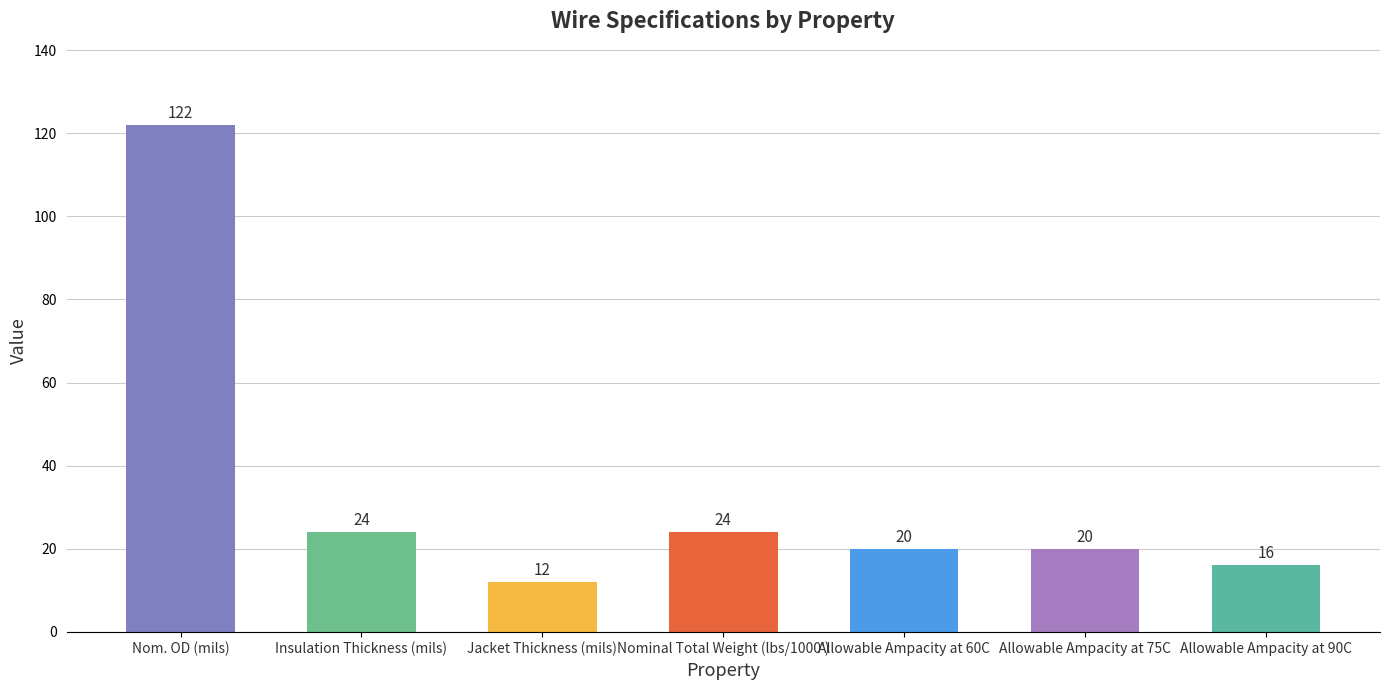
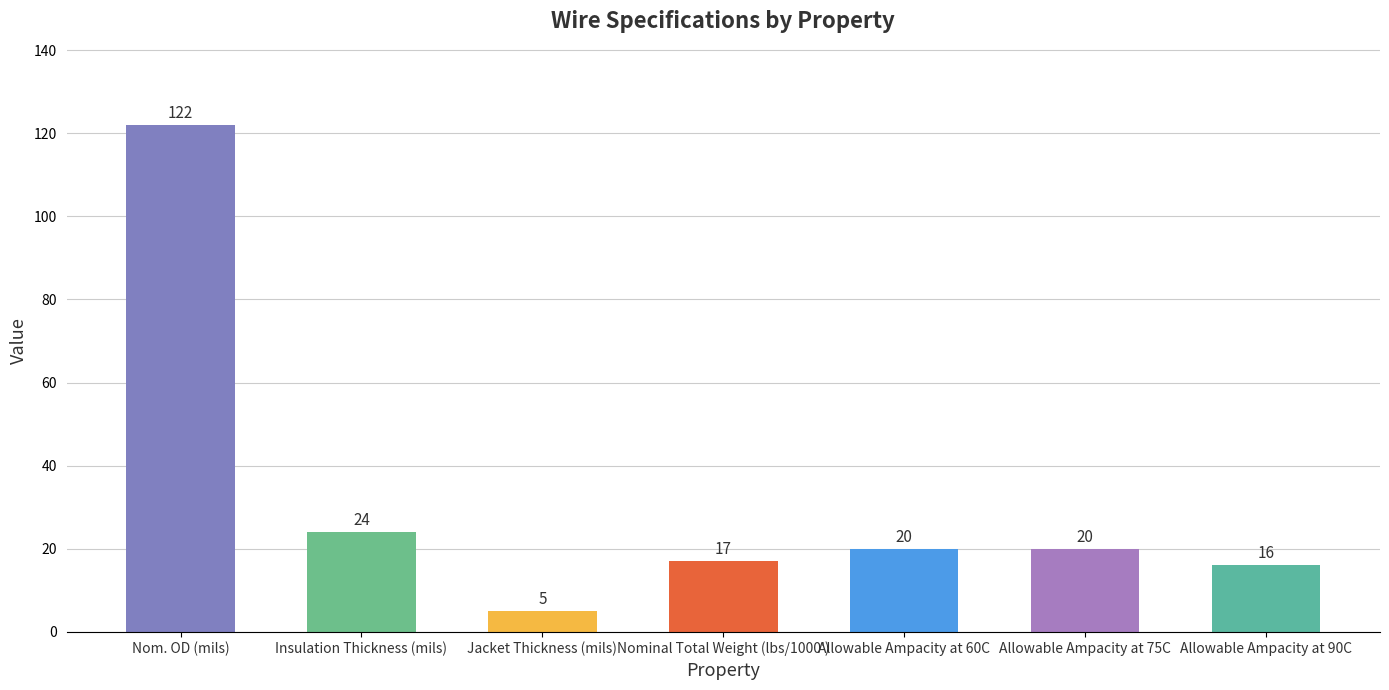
  {
    "Nom. OD (mils)": 122,
    "Insulation Thickness (mils)": 24,
-   "Jacket Thickness (mils)": 12,
-   "Nominal Total Weight (lbs/1000')": 24,
+   "Jacket Thickness (mils)": 5,
+   "Nominal Total Weight (lbs/1000')": 17,
    "Allowable Ampacity at 60C": 20,
    "Allowable Ampacity at 75C": 20,
    "Allowable Ampacity at 90C": 16
  }
